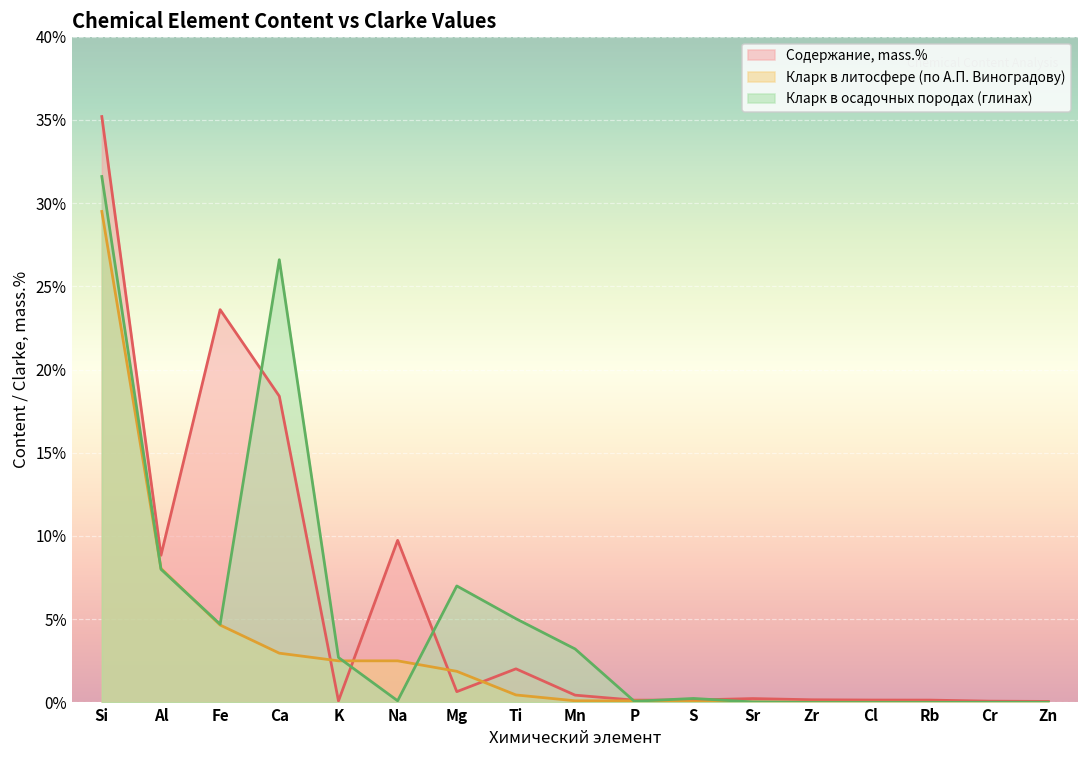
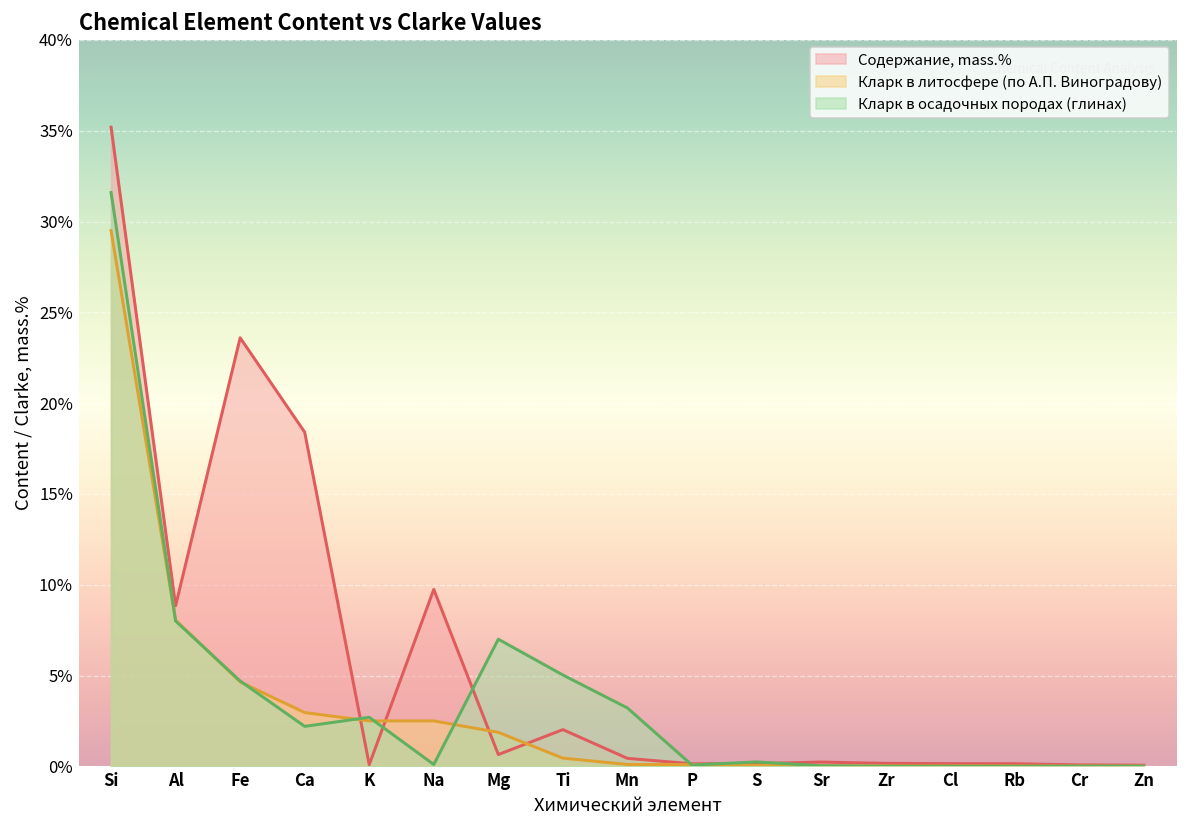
  {
    "Кларк в осадочных породах (глинах)": {
      "Si": "31.6%",
-     "Ca": "26.6%",
+     "Ca": "2.2%",
      "K": "2.7%",
      "Na": "0.1%",
      "Mg": "7.0%",
      "Ti": "5.0%",
      "Mn": "3.2%"
    }
  }
